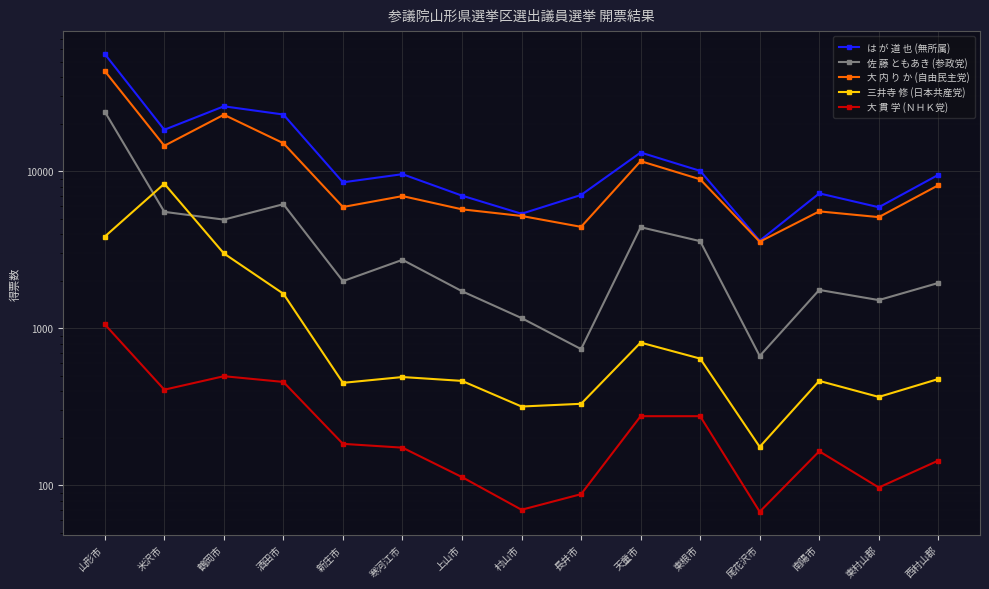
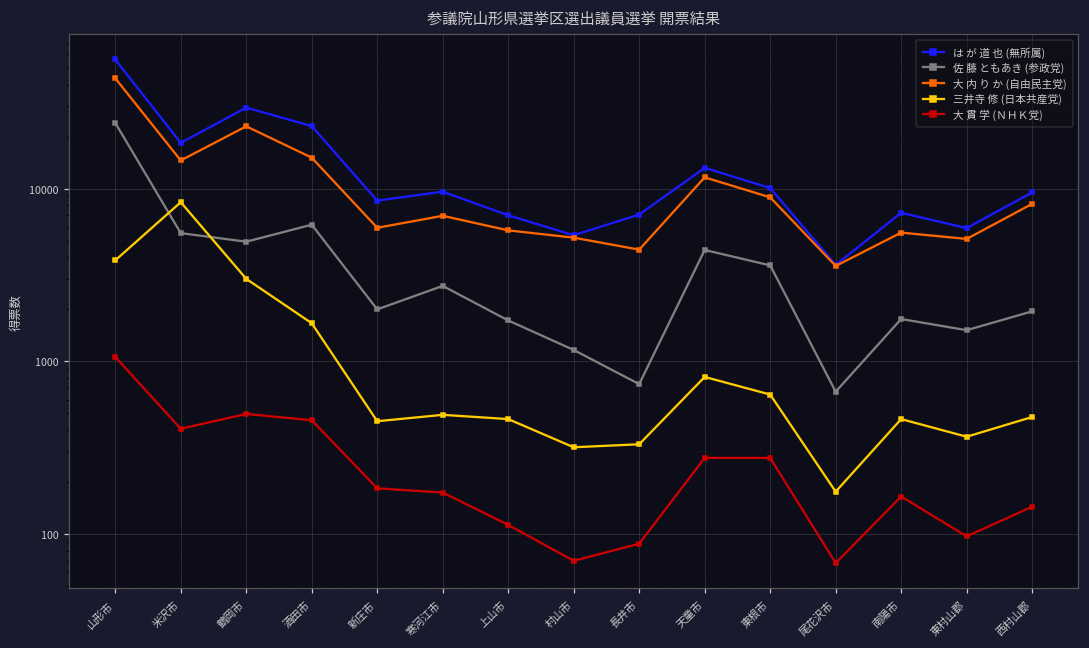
  {
    "は が 道 也 (無所属)": {
      "山形市": 56000,
      "米沢市": 18000,
-     "鶴岡市": 26000,
+     "鶴岡市": 29000,
      "酒田市": 23000,
      "新庄市": 9000,
      "寒河江市": 10000,
      "上山市": 7000,
      "長井市": 7000,
      "天童市": 13000,
      "東根市": 10000,
      "南陽市": 7000,
      "東村山郡": 5900,
      "西村山郡": 9000
    },
    "佐 藤 ともあき (参政党)": {
      "山形市": 24000,
      "米沢市": 5500,
      "鶴岡市": 4900,
      "酒田市": 6200,
      "新庄市": 2000,
      "寒河江市": 2700,
      "上山市": 1700,
      "村山市": 1200,
      "長井市": 700,
      "天童市": 4400,
      "東根市": 3600,
      "尾花沢市": 670,
      "南陽市": 1800,
      "東村山郡": 1500,
      "西村山郡": 1900
    },
    "大 内 り か (自由民主党)": {
      "山形市": 43000,
      "米沢市": 15000,
      "鶴岡市": 23000,
      "酒田市": 15000,
      "新庄市": 5900,
      "寒河江市": 7000,
      "上山市": 5700,
      "長井市": 4400,
      "天童市": 12000,
      "東根市": 9000,
      "南陽市": 5600,
      "東村山郡": 5100,
      "西村山郡": 8000
    },
    "三井寺 修 (日本共産党)": {
      "山形市": 3800,
      "米沢市": 8000,
      "鶴岡市": 3000,
      "酒田市": 1700,
      "新庄市": 450,
      "寒河江市": 490,
      "上山市": 460,
      "村山市": 320,
      "長井市": 330,
      "天童市": 800,
      "東根市": 640,
      "尾花沢市": 180,
      "南陽市": 460,
      "東村山郡": 370,
      "西村山郡": 480
    },
    "大 貫 学 (ＮＨＫ党)": {
      "山形市": 1100,
      "米沢市": 410,
      "鶴岡市": 500,
      "酒田市": 460,
      "新庄市": 180,
      "寒河江市": 170,
      "上山市": 110,
      "村山市": 70,
      "長井市": 90,
      "天童市": 280,
      "東根市": 280,
      "尾花沢市": 68,
      "南陽市": 170,
      "東村山郡": 100,
      "西村山郡": 140
    }
  }
